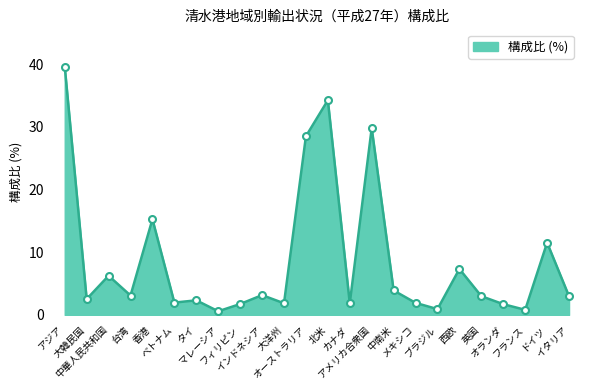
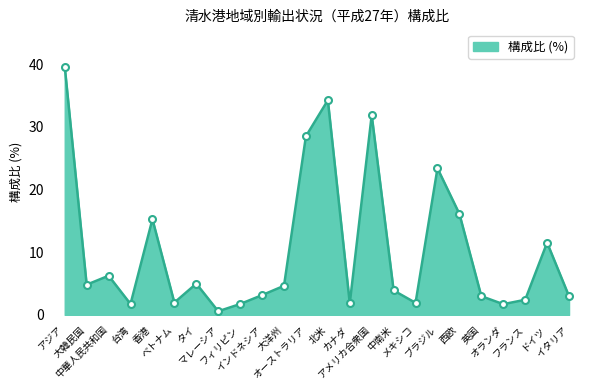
  {
    "アジア": 40,
-   "大韓民国": 3,
+   "大韓民国": 5,
    "中華人民共和国": 6,
-   "台湾": 3,
+   "台湾": 2,
    "香港": 15,
    "ベトナム": 2,
-   "タイ": 2,
+   "タイ": 5,
    "マレーシア": 1,
    "フィリピン": 2,
    "インドネシア": 3,
-   "大洋州": 2,
+   "大洋州": 5,
    "オーストラリア": 29,
    "北米": 34,
    "カナダ": 2,
-   "アメリカ合衆国": 30,
+   "アメリカ合衆国": 32,
    "中南米": 4,
    "メキシコ": 2,
-   "ブラジル": 1,
-   "西欧": 7,
+   "ブラジル": 23,
+   "西欧": 16,
    "英国": 3,
    "オランダ": 2,
-   "フランス": 1,
+   "フランス": 2,
    "ドイツ": 12,
    "イタリア": 3
  }
